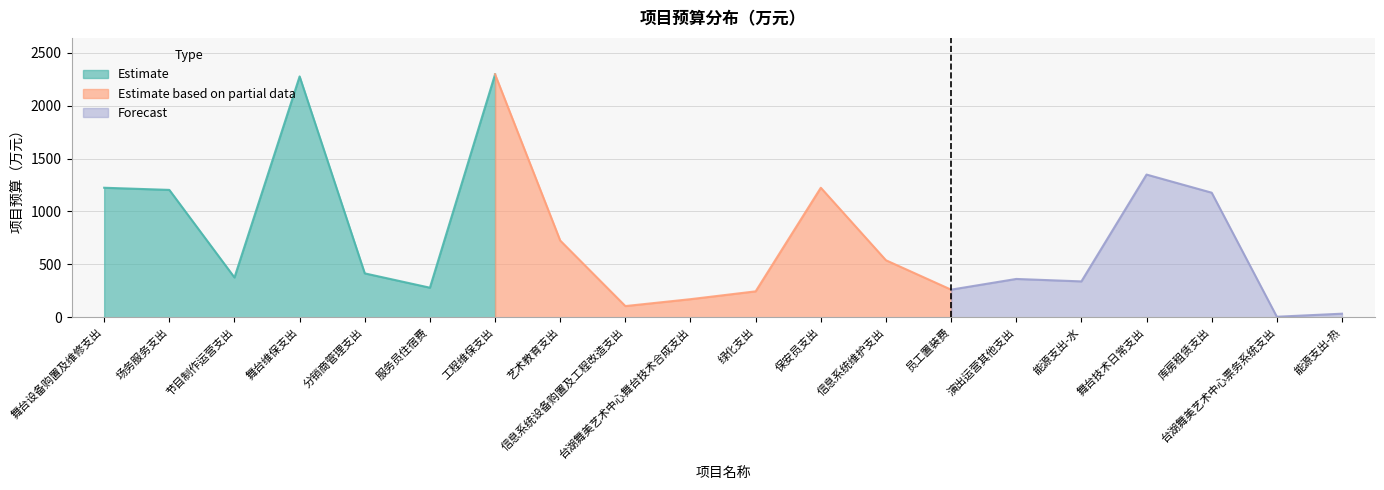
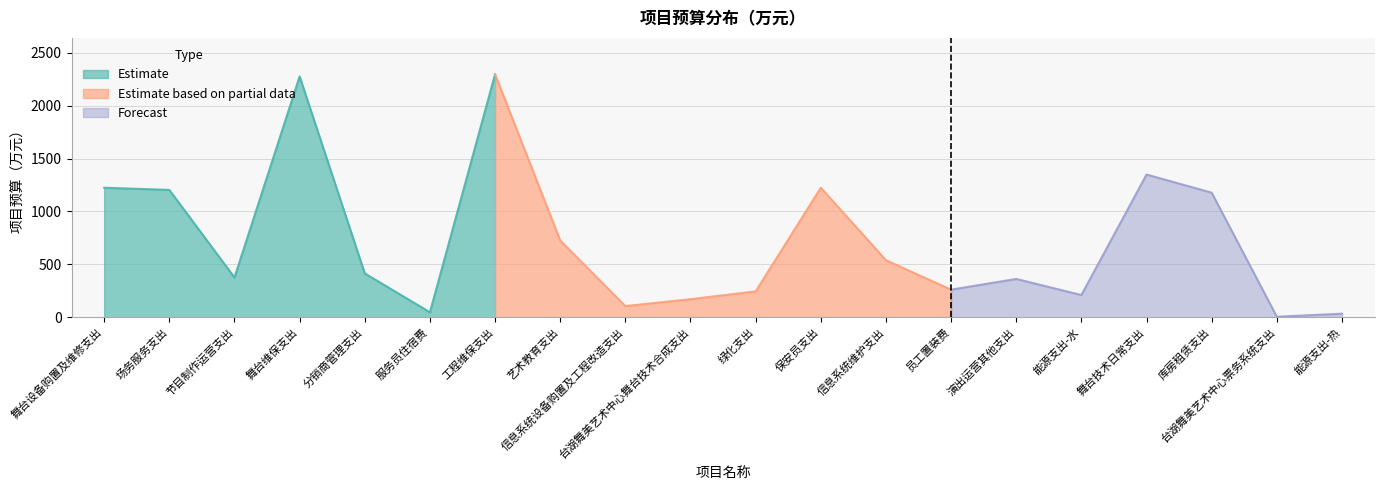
  {
    "Estimate": {
      "舞台设备购置及维修支出": 1220,
      "场务服务支出": 1200,
      "节目制作运营支出": 380,
      "舞台维保支出": 2280,
      "分销商管理支出": 410,
-     "服务员住宿费": 280
+     "服务员住宿费": 50
    },
    "Estimate based on partial data": {
      "艺术教育支出": 730,
      "信息系统设备购置及工程改造支出": 110,
      "台湖舞美艺术中心舞台技术合成支出": 170,
      "绿化支出": 250,
      "保安员支出": 1220,
      "信息系统维护支出": 540
    },
    "Forecast": {
      "演出运营其他支出": 360,
-     "能源支出-水": 340,
+     "能源支出-水": 210,
      "舞台技术日常支出": 1350,
      "库房租赁支出": 1180,
      "台湖舞美艺术中心票务系统支出": 10,
      "能源支出-热": 30
    }
  }
